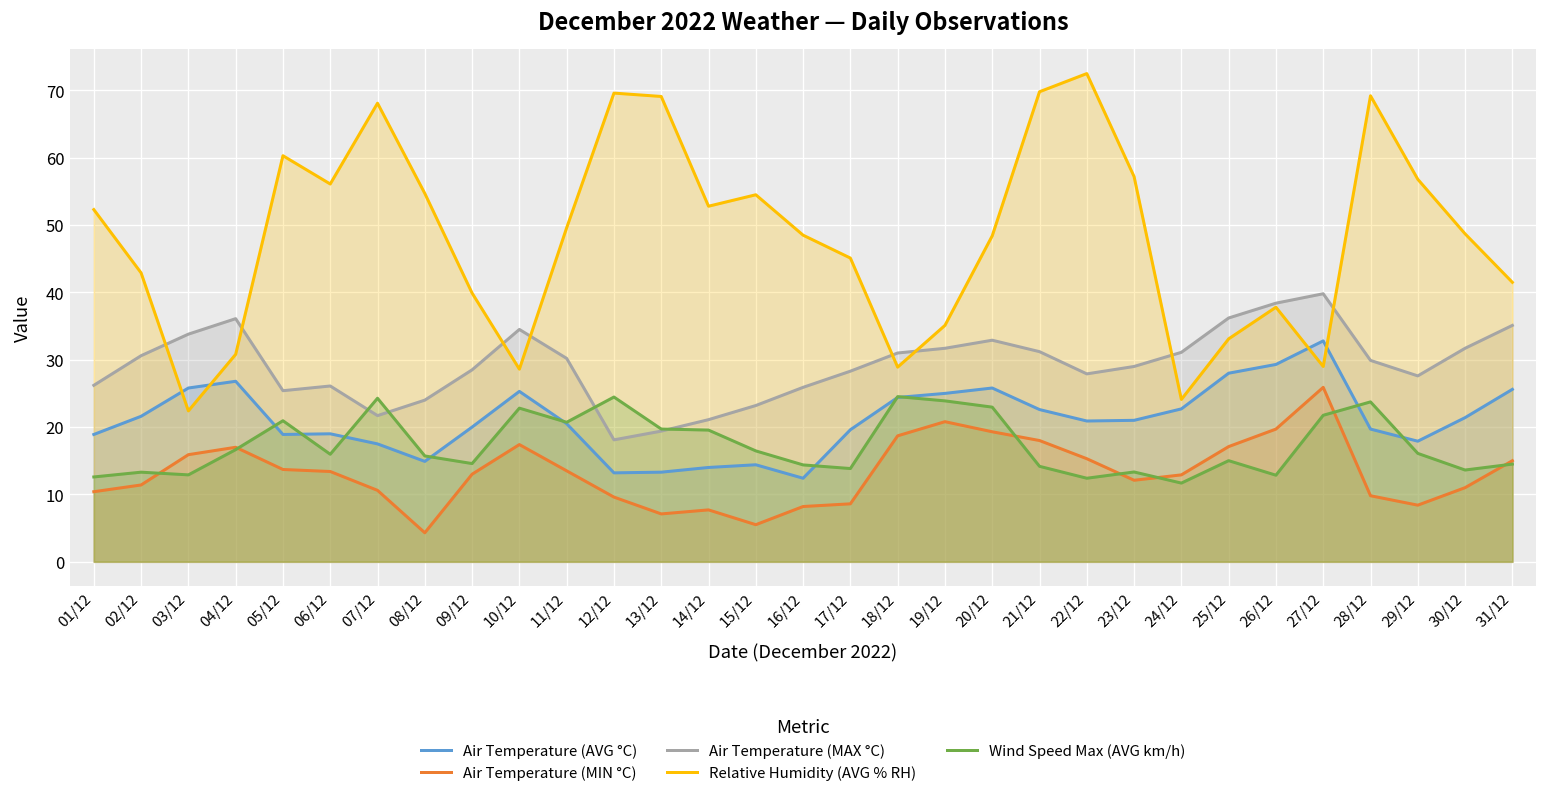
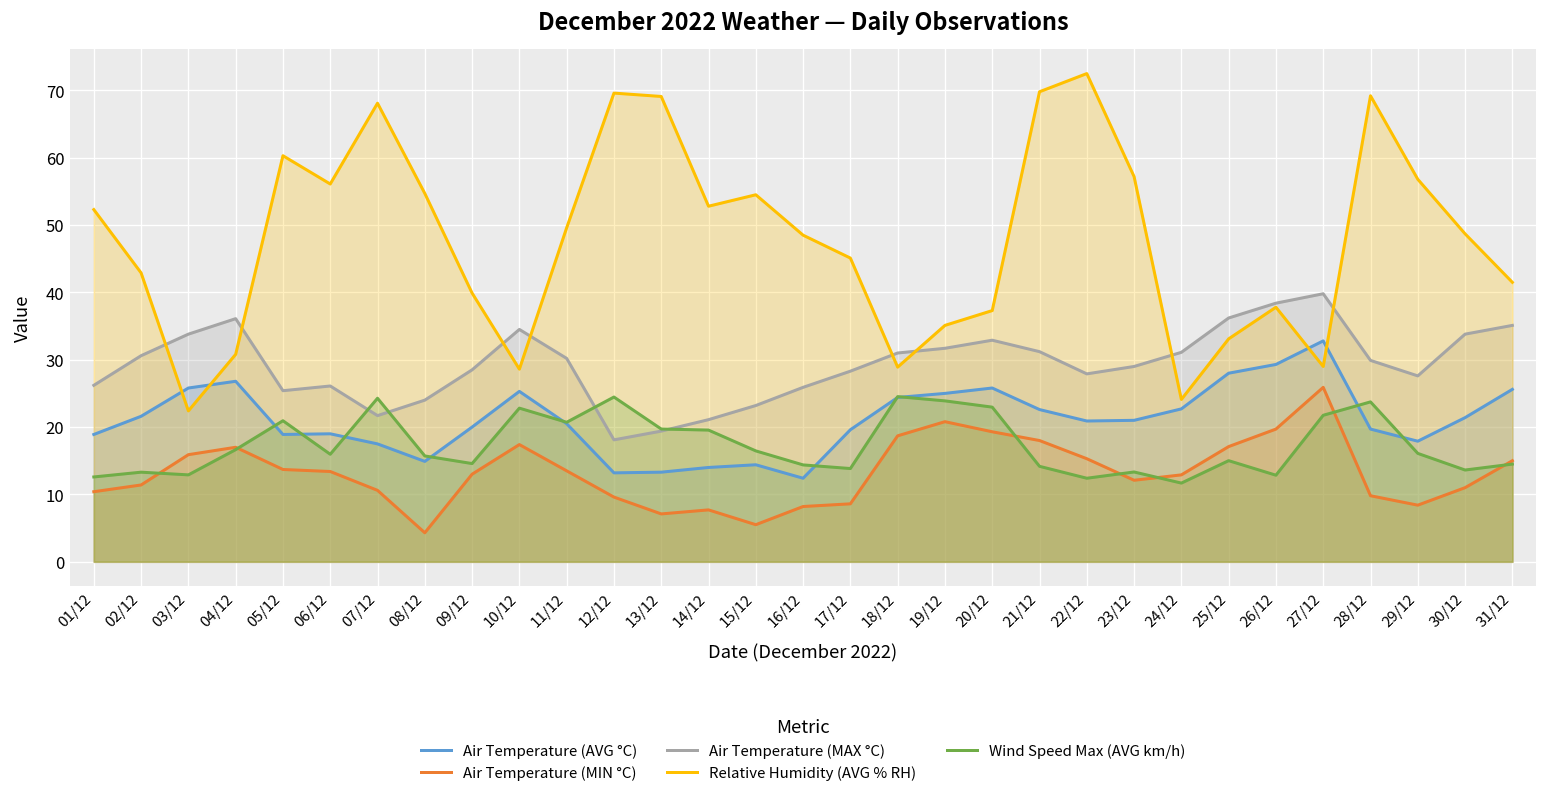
  {
    "Air Temperature (AVG °C)": {
      "01/12": 19,
      "02/12": 22,
      "03/12": 26,
      "04/12": 27,
      "05/12": 19,
      "06/12": 19,
      "07/12": 18,
      "08/12": 15,
      "09/12": 20,
      "10/12": 25,
      "12/12": 13,
      "13/12": 13,
      "14/12": 14,
      "15/12": 14,
      "16/12": 12,
      "17/12": 20,
      "19/12": 25,
      "20/12": 26,
      "21/12": 23,
      "22/12": 21,
      "23/12": 21,
      "24/12": 23,
      "25/12": 28,
      "26/12": 29,
      "27/12": 33,
      "28/12": 20,
      "29/12": 18,
      "30/12": 21,
      "31/12": 26
    },
    "Air Temperature (MIN °C)": {
      "01/12": 10,
      "02/12": 11,
      "03/12": 16,
      "05/12": 14,
      "06/12": 13,
      "07/12": 11,
      "08/12": 4,
      "09/12": 13,
      "10/12": 17,
      "11/12": 14,
      "12/12": 10,
      "13/12": 7,
      "14/12": 8,
      "15/12": 6,
      "16/12": 8,
      "17/12": 9,
      "18/12": 19,
      "19/12": 21,
      "20/12": 19,
      "21/12": 18,
      "22/12": 15,
      "23/12": 12,
      "24/12": 13,
      "25/12": 17,
      "26/12": 20,
      "27/12": 26,
      "28/12": 10,
      "29/12": 8,
      "30/12": 11,
      "31/12": 15
    },
    "Air Temperature (MAX °C)": {
      "01/12": 26,
      "02/12": 31,
      "03/12": 34,
      "04/12": 36,
      "05/12": 25,
      "06/12": 26,
      "07/12": 22,
      "08/12": 24,
      "09/12": 29,
      "10/12": 35,
      "11/12": 30,
      "12/12": 18,
      "14/12": 21,
      "15/12": 23,
      "16/12": 26,
      "17/12": 28,
      "18/12": 31,
      "19/12": 32,
      "20/12": 33,
      "21/12": 31,
      "22/12": 28,
      "23/12": 29,
      "24/12": 31,
      "25/12": 36,
      "26/12": 38,
      "27/12": 40,
      "28/12": 30,
      "29/12": 28,
-     "30/12": 32,
+     "30/12": 34,
      "31/12": 35
    },
    "Relative Humidity (AVG % RH)": {
      "01/12": 52,
      "02/12": 43,
      "03/12": 22,
      "04/12": 31,
      "05/12": 60,
      "06/12": 56,
      "07/12": 68,
      "08/12": 55,
      "09/12": 40,
      "10/12": 29,
      "11/12": 50,
      "12/12": 70,
      "13/12": 69,
      "14/12": 53,
      "15/12": 55,
      "16/12": 49,
      "17/12": 45,
      "18/12": 29,
      "19/12": 35,
-     "20/12": 48,
+     "20/12": 37,
      "21/12": 70,
      "22/12": 73,
      "23/12": 57,
      "24/12": 24,
      "25/12": 33,
      "26/12": 38,
      "27/12": 29,
      "28/12": 69,
      "29/12": 57,
      "30/12": 49,
      "31/12": 42
    },
    "Wind Speed Max (AVG km/h)": {
      "01/12": 13,
      "02/12": 13,
      "03/12": 13,
      "05/12": 21,
      "06/12": 16,
      "07/12": 24,
      "08/12": 16,
      "09/12": 15,
      "10/12": 23,
      "12/12": 24,
      "14/12": 20,
      "15/12": 16,
      "16/12": 14,
      "17/12": 14,
      "19/12": 24,
      "20/12": 23,
      "21/12": 14,
      "22/12": 12,
      "23/12": 13,
      "24/12": 12,
      "25/12": 15,
      "26/12": 13,
      "27/12": 22,
      "28/12": 24,
      "29/12": 16,
      "30/12": 14,
      "31/12": 15
    }
  }
